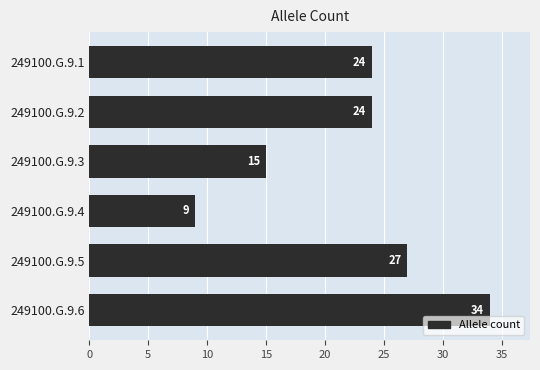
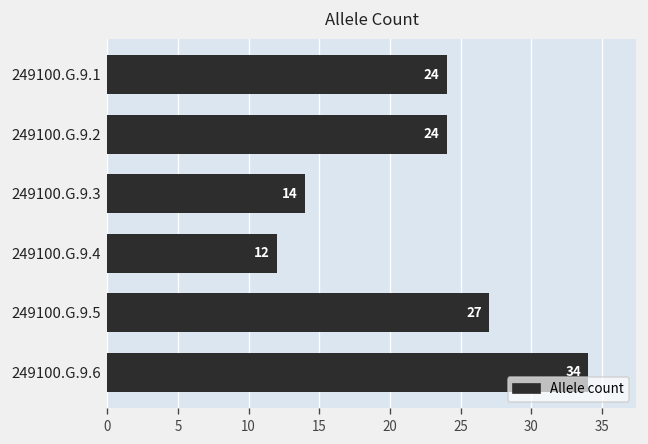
  {
    "249100.G.9.1": 24,
    "249100.G.9.2": 24,
-   "249100.G.9.3": 15,
-   "249100.G.9.4": 9,
+   "249100.G.9.3": 14,
+   "249100.G.9.4": 12,
    "249100.G.9.5": 27
  }
